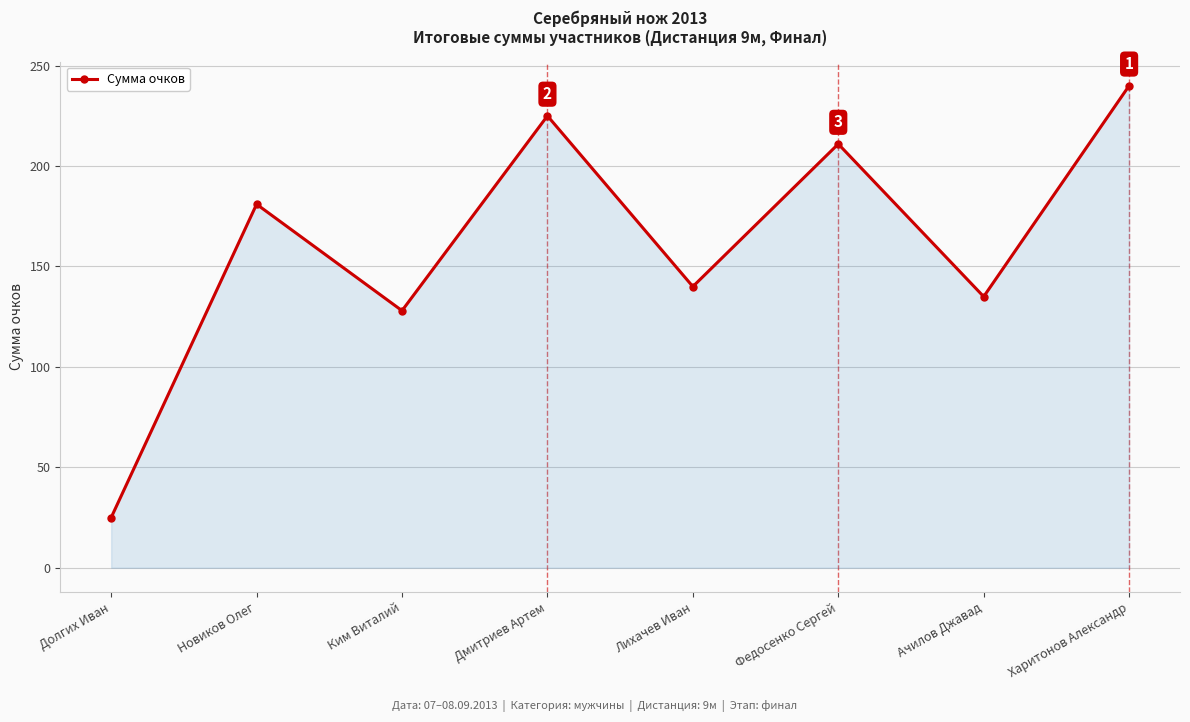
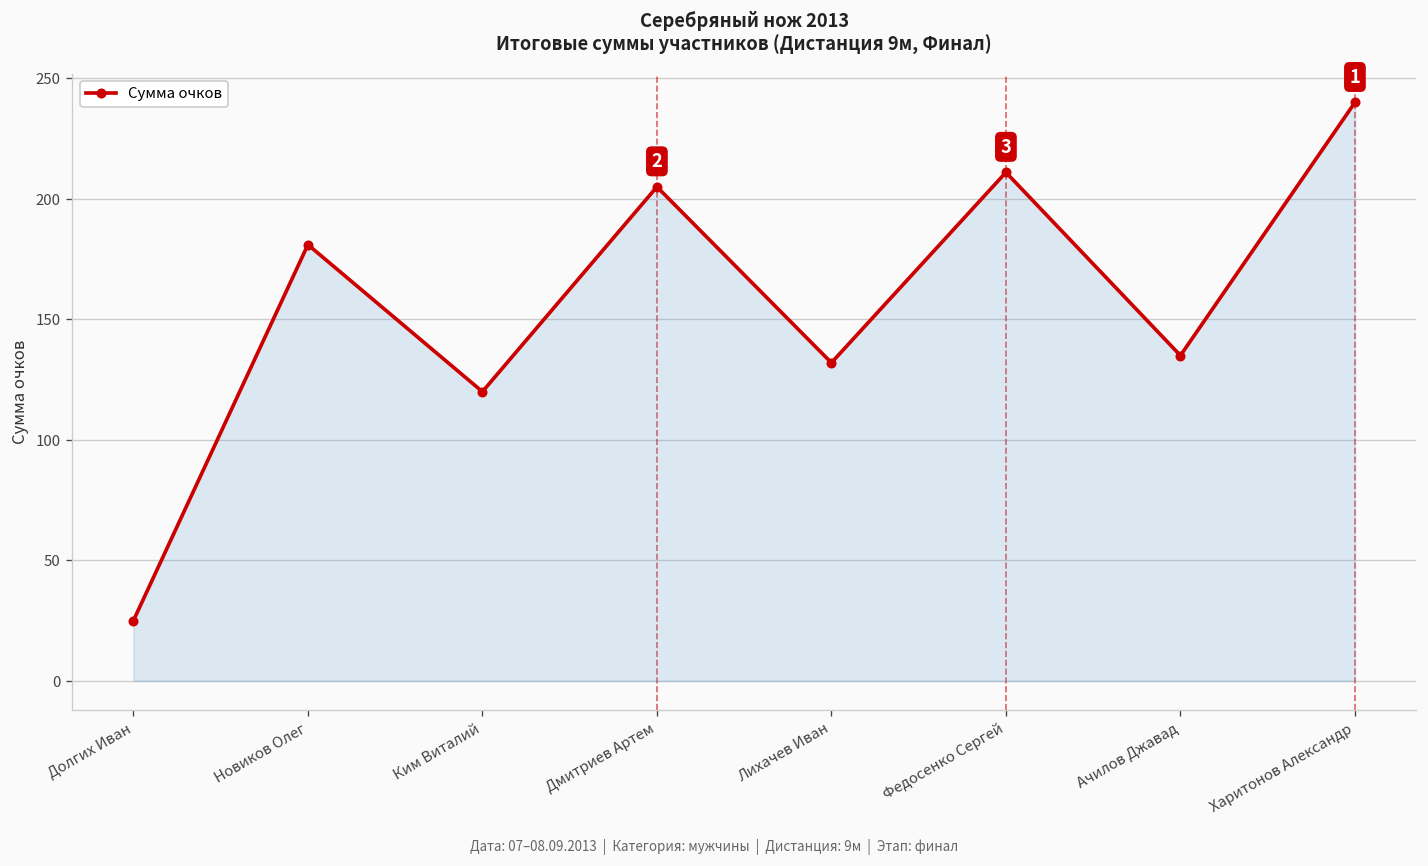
  {
    "Долгих Иван": 25,
    "Новиков Олег": 181,
-   "Ким Виталий": 128,
-   "Дмитриев Артем": 225,
-   "Лихачев Иван": 140,
+   "Ким Виталий": 120,
+   "Дмитриев Артем": 205,
+   "Лихачев Иван": 132,
    "Ачилов Джавад": 135
  }
